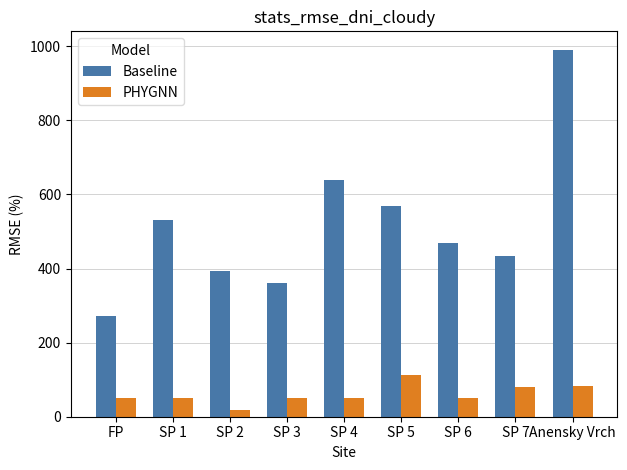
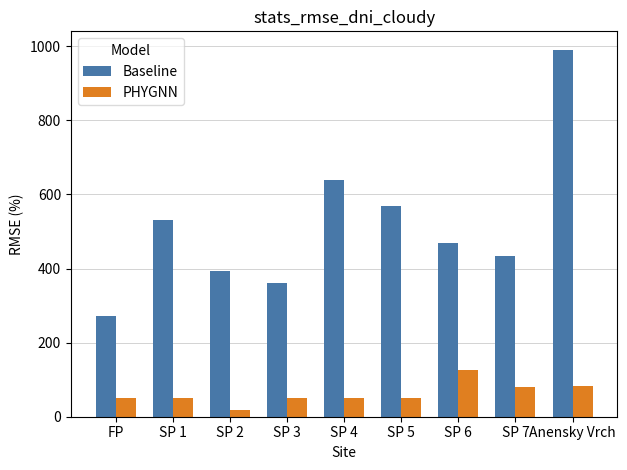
  {
    "Baseline": {
      "FP": 270,
      "SP 1": 530,
      "SP 2": 390,
      "SP 3": 360,
      "SP 4": 640,
      "SP 5": 570,
      "SP 6": 470,
      "SP 7": 430,
      "Anensky Vrch": 990
    },
    "PHYGNN": {
      "FP": 50,
      "SP 1": 50,
      "SP 2": 20,
      "SP 3": 50,
      "SP 4": 50,
-     "SP 5": 110,
-     "SP 6": 50,
+     "SP 5": 50,
+     "SP 6": 130,
      "SP 7": 80,
      "Anensky Vrch": 80
    }
  }
